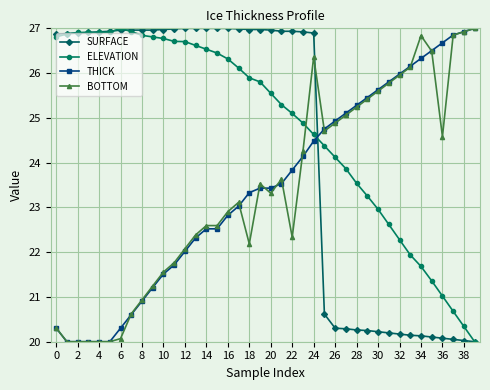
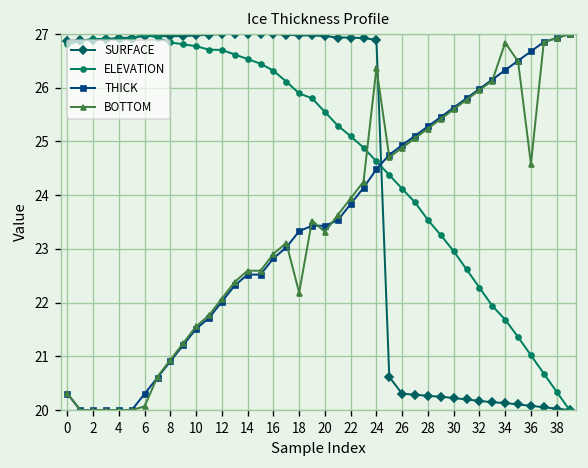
  {
    "BOTTOM": {
      "6": 20.1,
      "12": 22.1,
      "14": 22.6,
      "16": 22.9,
      "18": 22.2,
      "20": 23.3,
-     "22": 22.3,
+     "22": 23.9,
      "24": 26.4,
      "34": 26.8,
      "36": 24.6
    }
  }
